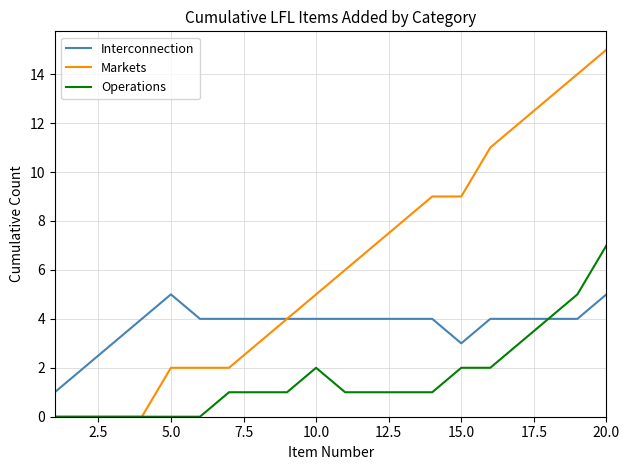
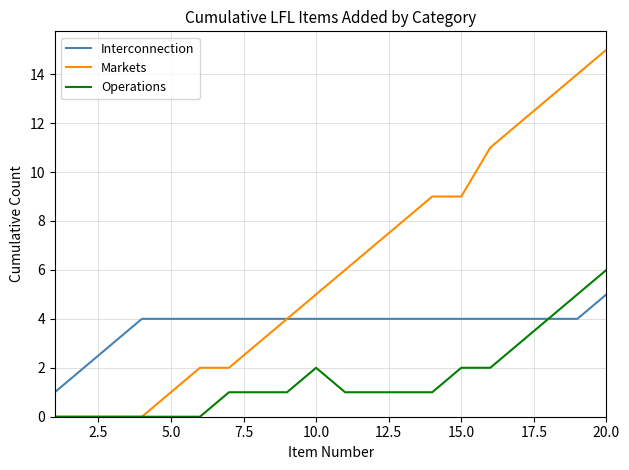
  {
    "Interconnection": {
-     "5.0": 5,
+     "5.0": 4,
      "10.0": 4,
-     "15.0": 3,
+     "15.0": 4,
      "20.0": 5
    },
    "Markets": {
-     "5.0": 2,
+     "5.0": 1,
      "10.0": 5,
      "15.0": 9,
      "20.0": 15
    },
    "Operations": {
      "5.0": 0,
      "10.0": 2,
      "15.0": 2,
-     "20.0": 7
+     "20.0": 6
    }
  }
